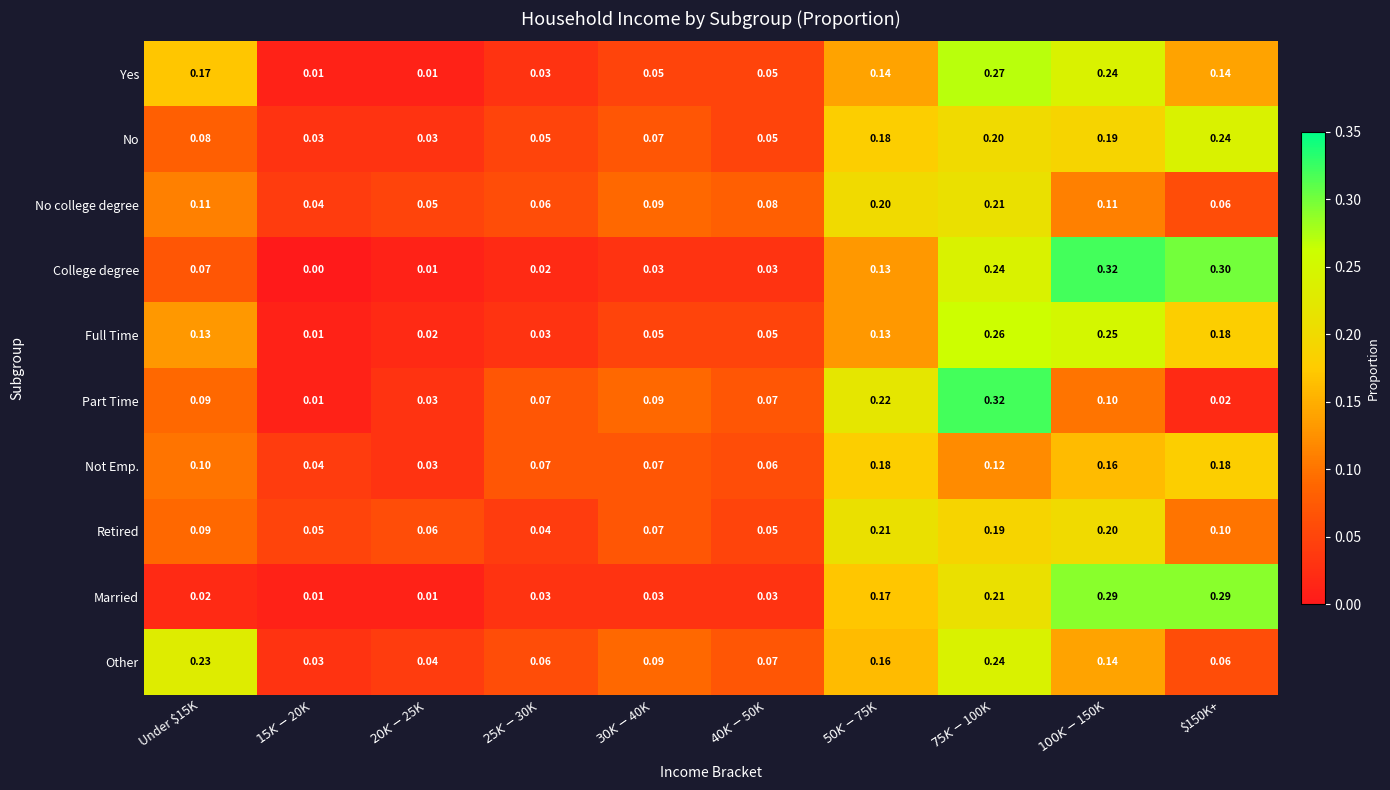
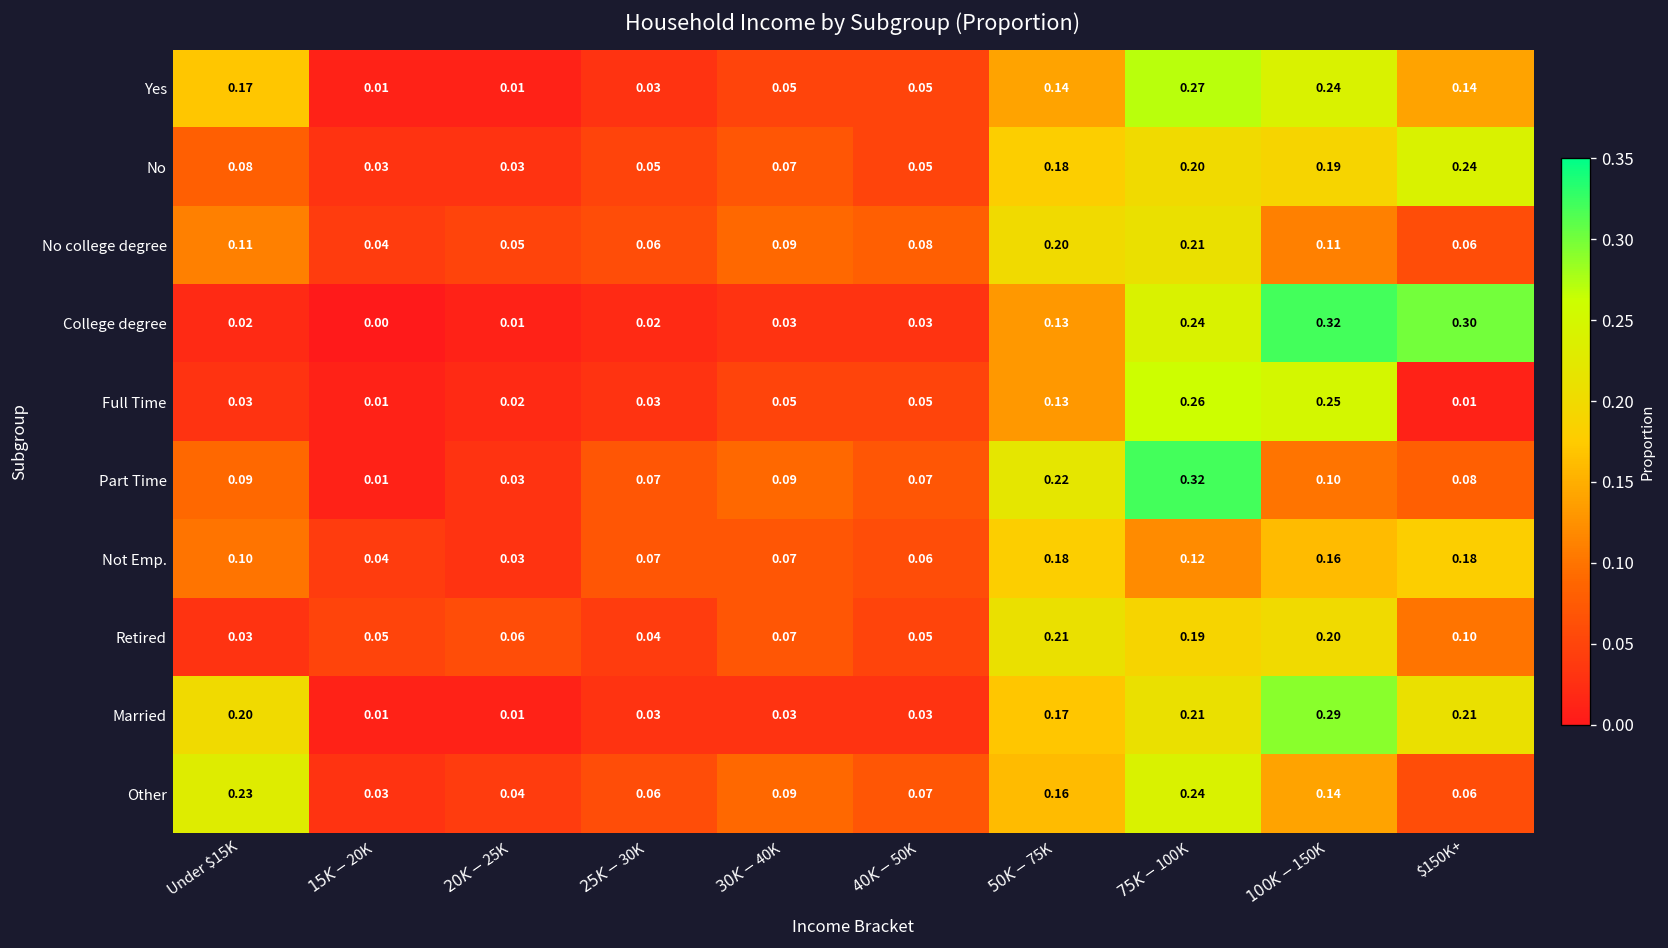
  {
    "Yes": {
      "Under $15K": 0.17,
      "$150K+": 0.14
    },
    "No": {
      "Under $15K": 0.08,
      "$150K+": 0.24
    },
    "No college degree": {
      "Under $15K": 0.11,
      "$150K+": 0.06
    },
    "College degree": {
-     "Under $15K": 0.07,
+     "Under $15K": 0.02,
      "$150K+": 0.30
    },
    "Full Time": {
-     "Under $15K": 0.13,
-     "$150K+": 0.18
+     "Under $15K": 0.03,
+     "$150K+": 0.01
    },
    "Part Time": {
      "Under $15K": 0.09,
-     "$150K+": 0.02
+     "$150K+": 0.08
    },
    "Not Emp.": {
      "Under $15K": 0.10,
      "$150K+": 0.18
    },
    "Retired": {
-     "Under $15K": 0.09,
+     "Under $15K": 0.03,
      "$150K+": 0.10
    },
    "Married": {
-     "Under $15K": 0.02,
-     "$150K+": 0.29
+     "Under $15K": 0.20,
+     "$150K+": 0.21
    },
    "Other": {
      "Under $15K": 0.23,
      "$150K+": 0.06
    }
  }
